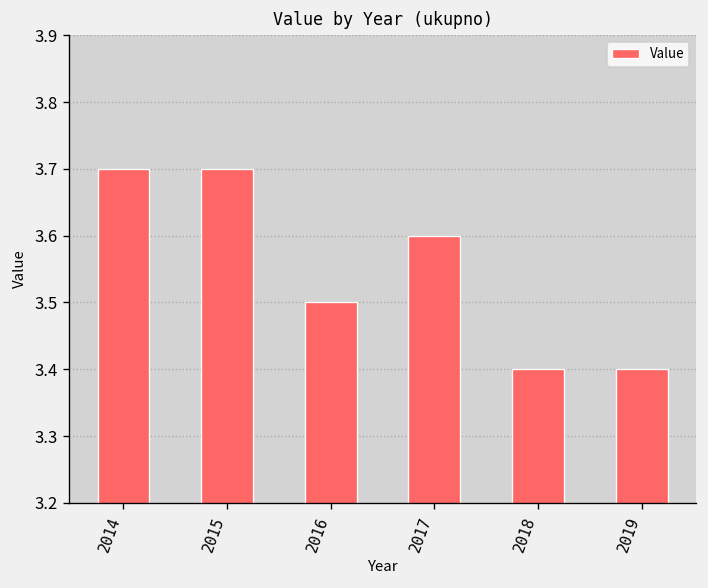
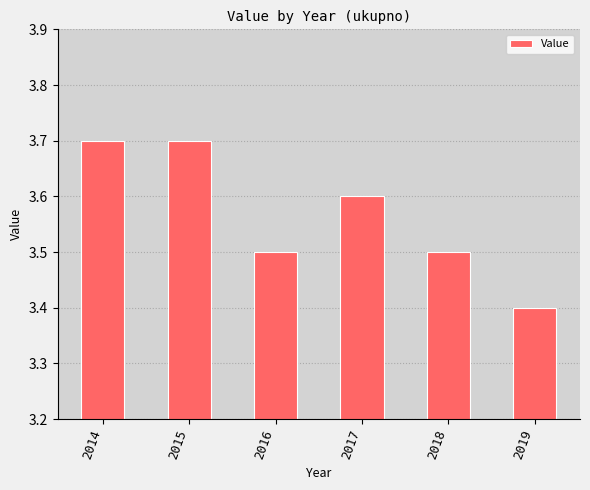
  {
    "2014": 3.7,
    "2015": 3.7,
    "2016": 3.5,
    "2017": 3.6,
-   "2018": 3.4,
+   "2018": 3.5,
    "2019": 3.4
  }
